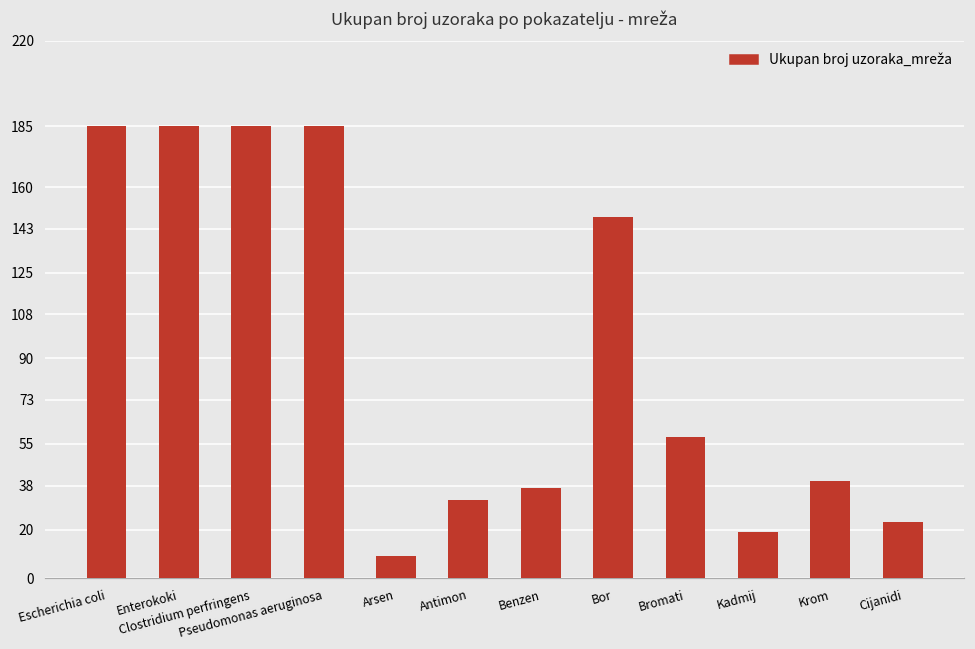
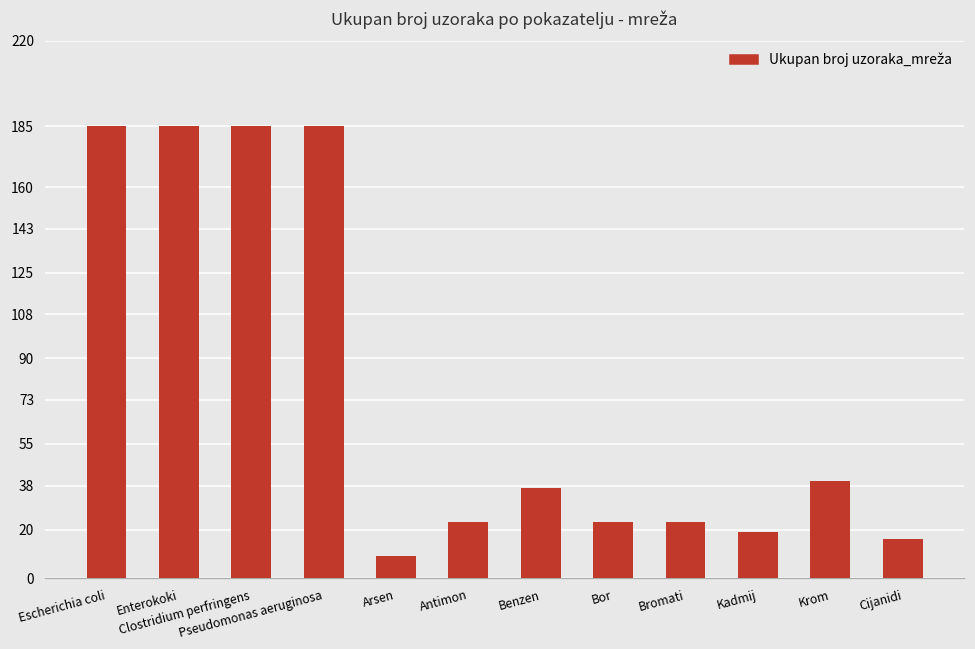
  {
    "Escherichia coli": 185,
    "Enterokoki": 185,
    "Clostridium perfringens": 185,
    "Pseudomonas aeruginosa": 185,
    "Arsen": 9,
-   "Antimon": 32,
+   "Antimon": 23,
    "Benzen": 37,
-   "Bor": 148,
-   "Bromati": 58,
+   "Bor": 23,
+   "Bromati": 23,
    "Kadmij": 19,
    "Krom": 40,
-   "Cijanidi": 23
+   "Cijanidi": 16
  }
